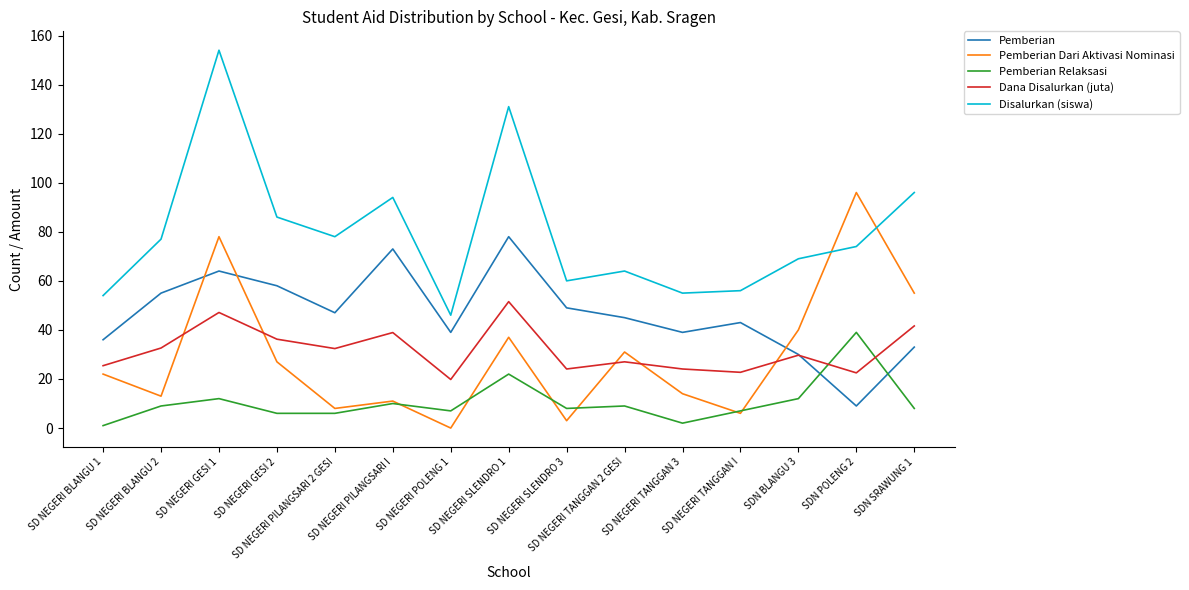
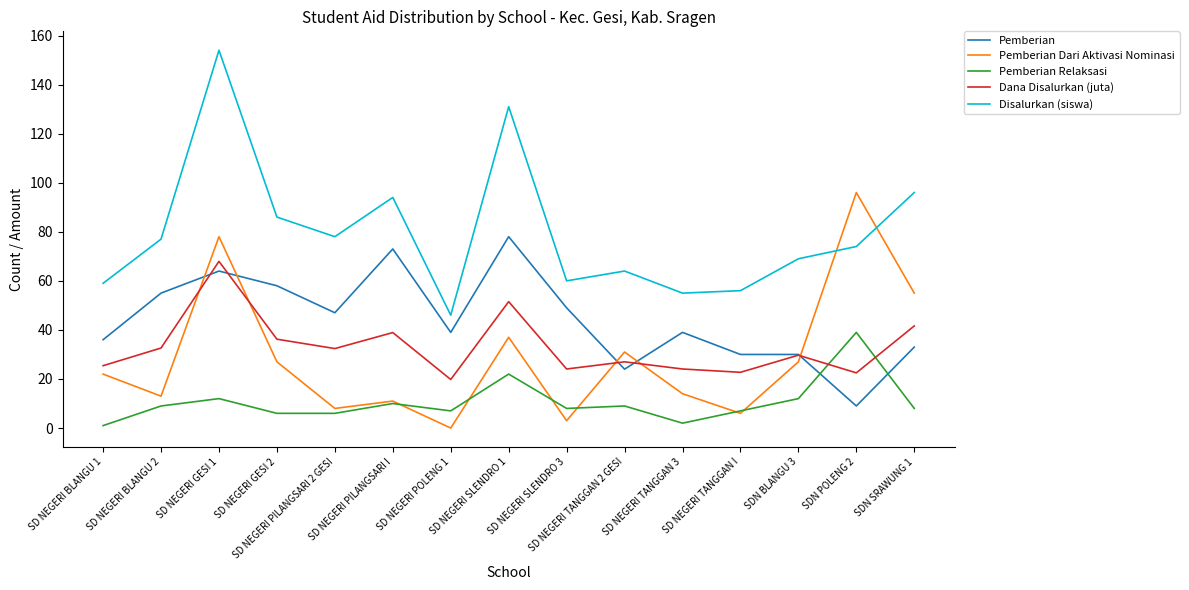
  {
    "Pemberian": {
      "SD NEGERI BLANGU 1": 36,
      "SD NEGERI BLANGU 2": 55,
      "SD NEGERI GESI 1": 64,
      "SD NEGERI GESI 2": 58,
      "SD NEGERI PILANGSARI 2 GESI": 47,
      "SD NEGERI PILANGSARI I": 73,
      "SD NEGERI POLENG 1": 39,
      "SD NEGERI SLENDRO 1": 78,
      "SD NEGERI SLENDRO 3": 49,
-     "SD NEGERI TANGGAN 2 GESI": 45,
+     "SD NEGERI TANGGAN 2 GESI": 24,
      "SD NEGERI TANGGAN 3": 39,
-     "SD NEGERI TANGGAN I": 43,
+     "SD NEGERI TANGGAN I": 30,
      "SDN POLENG 2": 9,
      "SDN SRAWUNG 1": 33
    },
    "Pemberian Dari Aktivasi Nominasi": {
      "SD NEGERI BLANGU 1": 22,
      "SD NEGERI BLANGU 2": 13,
      "SD NEGERI GESI 1": 78,
      "SD NEGERI GESI 2": 27,
      "SD NEGERI PILANGSARI 2 GESI": 8,
      "SD NEGERI POLENG 1": 0,
      "SD NEGERI SLENDRO 1": 37,
      "SD NEGERI SLENDRO 3": 3,
      "SD NEGERI TANGGAN 2 GESI": 31,
      "SD NEGERI TANGGAN 3": 14,
-     "SDN BLANGU 3": 40,
+     "SDN BLANGU 3": 27,
      "SDN POLENG 2": 96,
      "SDN SRAWUNG 1": 55
    },
    "Pemberian Relaksasi": {
      "SD NEGERI BLANGU 1": 1,
      "SD NEGERI BLANGU 2": 9,
      "SD NEGERI GESI 1": 12,
      "SD NEGERI GESI 2": 6,
      "SD NEGERI PILANGSARI 2 GESI": 6,
      "SD NEGERI POLENG 1": 7,
      "SD NEGERI SLENDRO 1": 22,
      "SD NEGERI SLENDRO 3": 8,
      "SD NEGERI TANGGAN 2 GESI": 9,
      "SD NEGERI TANGGAN 3": 2,
      "SDN BLANGU 3": 12,
      "SDN POLENG 2": 39,
      "SDN SRAWUNG 1": 8
    },
    "Dana Disalurkan (juta)": {
      "SD NEGERI BLANGU 1": 25,
      "SD NEGERI BLANGU 2": 33,
-     "SD NEGERI GESI 1": 47,
+     "SD NEGERI GESI 1": 68,
      "SD NEGERI GESI 2": 36,
      "SD NEGERI PILANGSARI 2 GESI": 32,
      "SD NEGERI PILANGSARI I": 39,
      "SD NEGERI POLENG 1": 20,
      "SD NEGERI SLENDRO 1": 52,
      "SD NEGERI SLENDRO 3": 24,
      "SD NEGERI TANGGAN 2 GESI": 27,
      "SD NEGERI TANGGAN 3": 24,
      "SD NEGERI TANGGAN I": 23,
      "SDN POLENG 2": 23,
      "SDN SRAWUNG 1": 42
    },
    "Disalurkan (siswa)": {
-     "SD NEGERI BLANGU 1": 54,
+     "SD NEGERI BLANGU 1": 59,
      "SD NEGERI BLANGU 2": 77,
      "SD NEGERI GESI 1": 154,
      "SD NEGERI GESI 2": 86,
      "SD NEGERI PILANGSARI 2 GESI": 78,
      "SD NEGERI PILANGSARI I": 94,
      "SD NEGERI POLENG 1": 46,
      "SD NEGERI SLENDRO 1": 131,
      "SD NEGERI SLENDRO 3": 60,
      "SD NEGERI TANGGAN 2 GESI": 64,
      "SD NEGERI TANGGAN 3": 55,
      "SD NEGERI TANGGAN I": 56,
      "SDN BLANGU 3": 69,
      "SDN POLENG 2": 74,
      "SDN SRAWUNG 1": 96
    }
  }
